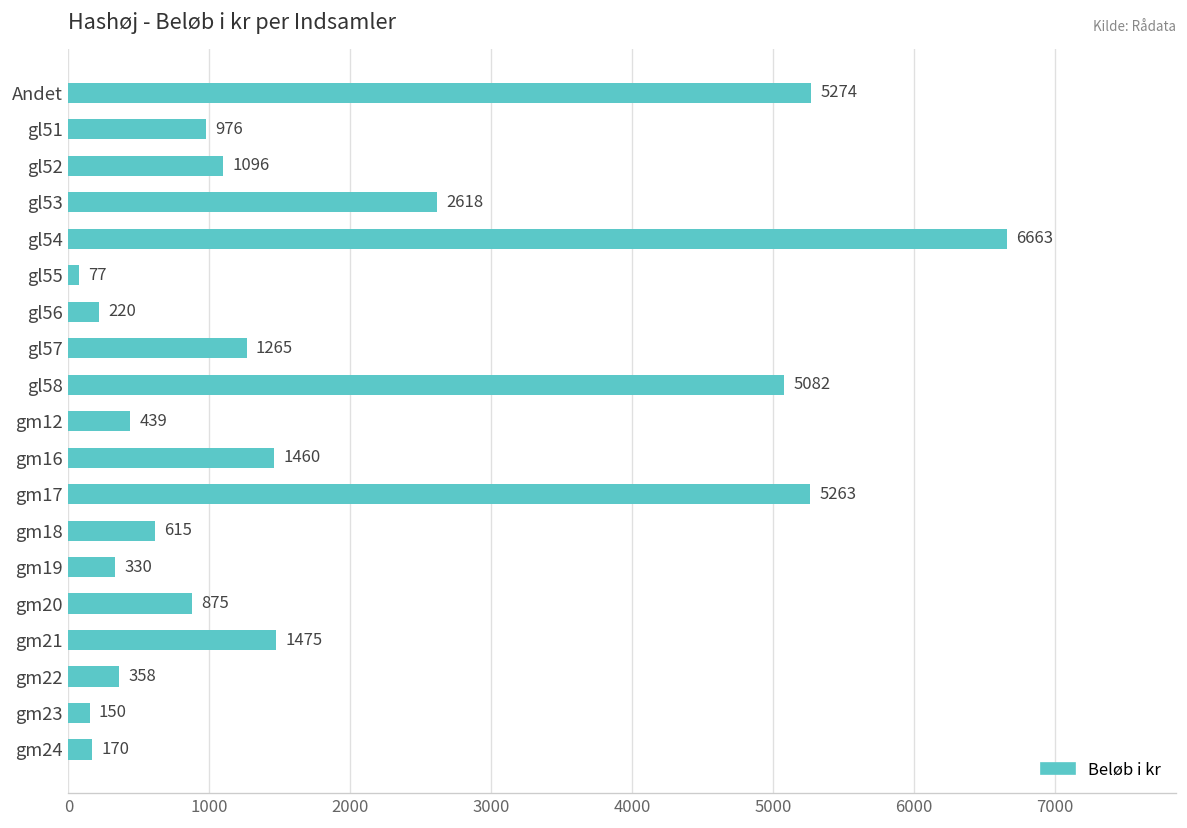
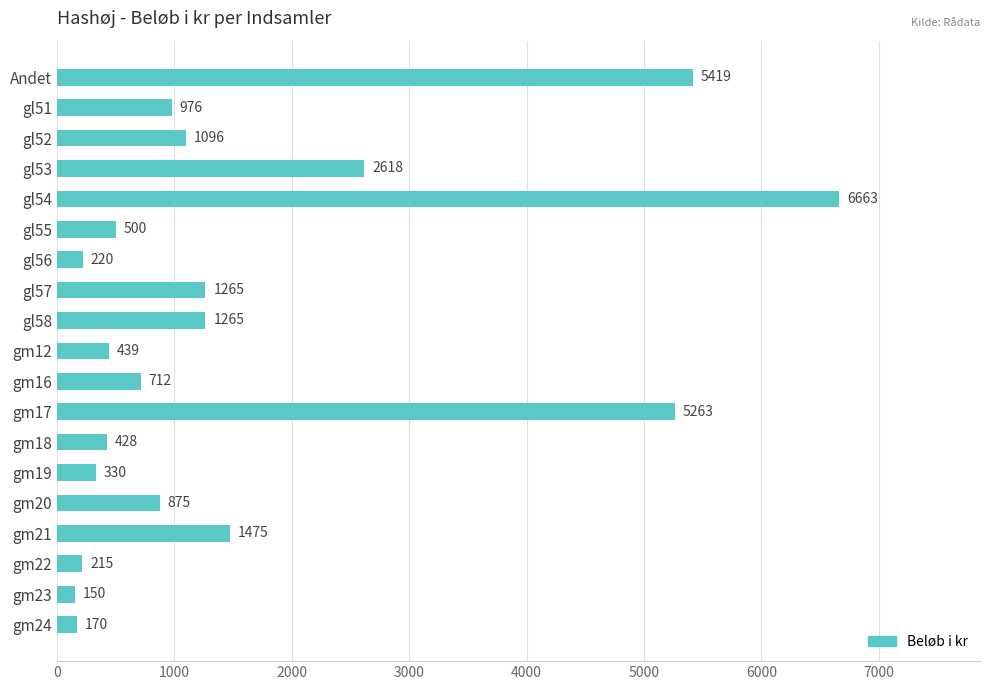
  {
-   "Andet": 5274,
+   "Andet": 5419,
    "gl51": 976,
    "gl52": 1096,
    "gl53": 2618,
    "gl54": 6663,
-   "gl55": 77,
+   "gl55": 500,
    "gl56": 220,
    "gl57": 1265,
-   "gl58": 5082,
+   "gl58": 1265,
    "gm12": 439,
-   "gm16": 1460,
+   "gm16": 712,
    "gm17": 5263,
-   "gm18": 615,
+   "gm18": 428,
    "gm19": 330,
    "gm20": 875,
    "gm21": 1475,
-   "gm22": 358,
+   "gm22": 215,
    "gm23": 150,
    "gm24": 170
  }
